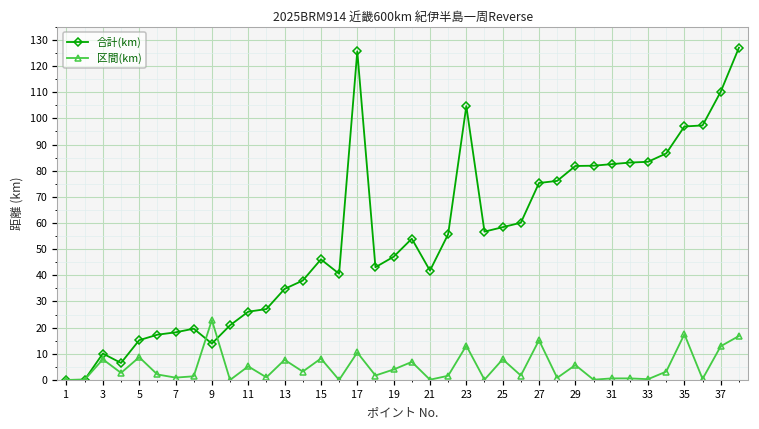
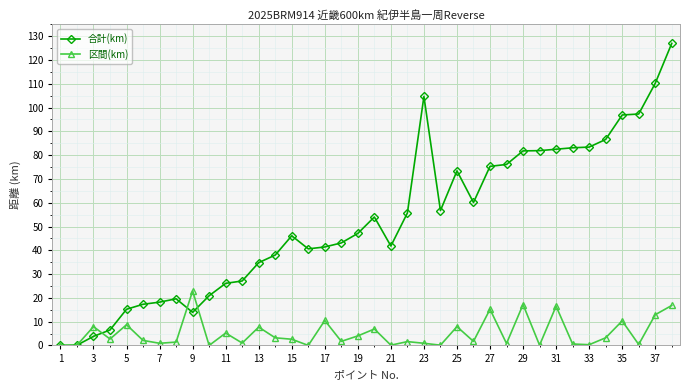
  {
    "合計(km)": {
-     "3": 10,
+     "3": 4,
      "5": 15,
      "7": 18,
      "9": 14,
      "11": 26,
      "13": 35,
      "15": 46,
-     "17": 126,
+     "17": 41,
      "19": 47,
      "21": 42,
      "23": 105,
-     "25": 58,
+     "25": 73,
      "27": 75,
      "29": 82,
      "31": 83,
      "33": 83,
      "35": 97,
      "37": 110
    },
    "区間(km)": {
      "3": 8,
      "5": 9,
      "7": 1,
      "9": 23,
      "11": 5,
      "13": 8,
-     "15": 8,
+     "15": 3,
      "17": 11,
      "19": 4,
      "21": 0,
-     "23": 13,
+     "23": 1,
      "25": 8,
      "27": 15,
-     "29": 6,
-     "31": 1,
+     "29": 17,
+     "31": 17,
      "33": 0,
-     "35": 18,
+     "35": 10,
      "37": 13
    }
  }
